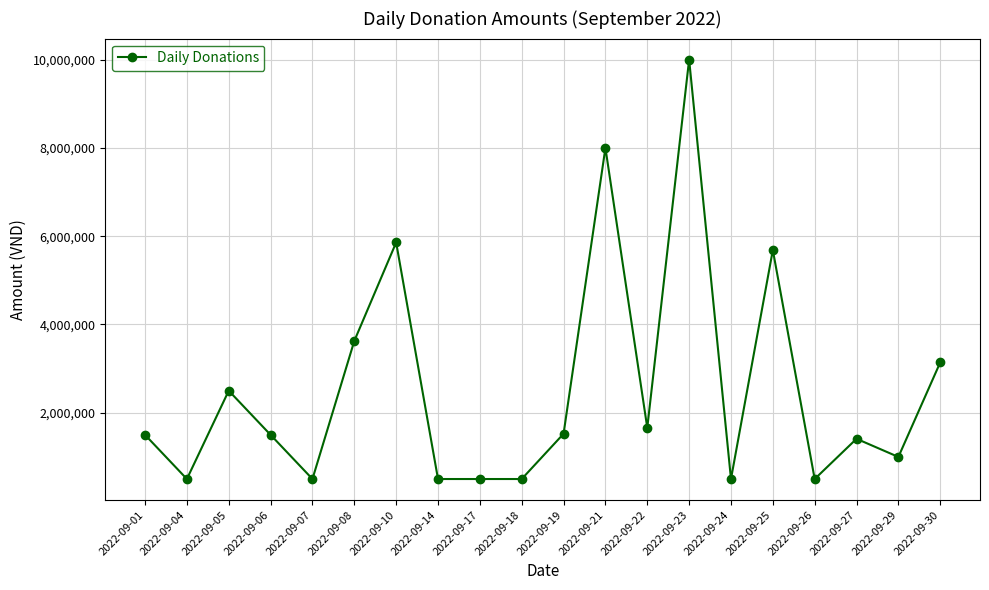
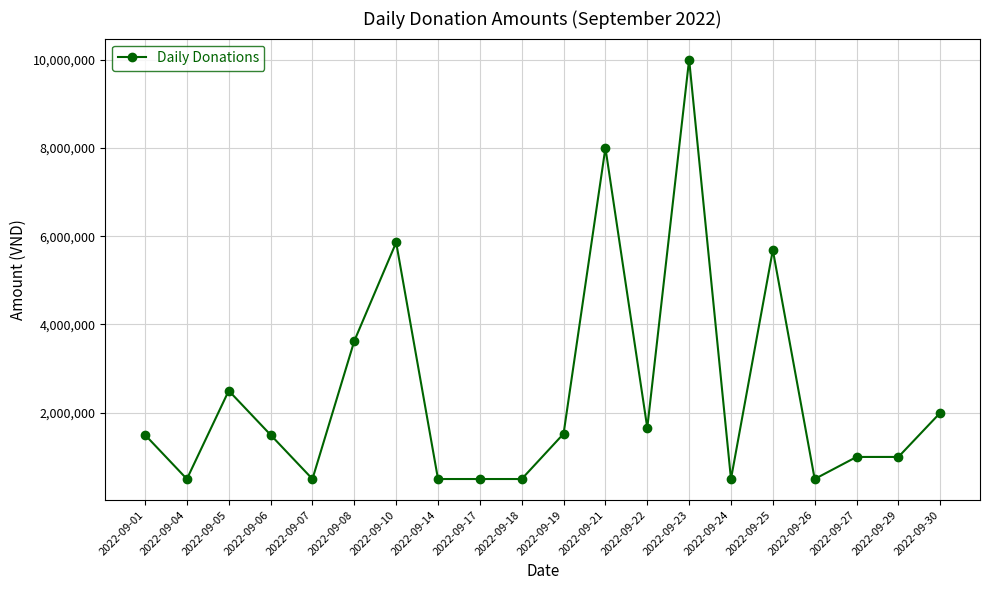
  {
    "2022-09-01": "1,500,000",
    "2022-09-04": "500,000",
    "2022-09-05": "2,500,000",
    "2022-09-06": "1,500,000",
    "2022-09-07": "500,000",
    "2022-09-08": "3,600,000",
    "2022-09-10": "5,900,000",
    "2022-09-14": "500,000",
    "2022-09-17": "500,000",
    "2022-09-18": "500,000",
    "2022-09-19": "1,500,000",
    "2022-09-21": "8,000,000",
    "2022-09-22": "1,700,000",
    "2022-09-23": "10,000,000",
    "2022-09-24": "500,000",
    "2022-09-25": "5,700,000",
    "2022-09-26": "500,000",
-   "2022-09-27": "1,400,000",
+   "2022-09-27": "1,000,000",
    "2022-09-29": "1,000,000",
-   "2022-09-30": "3,100,000"
+   "2022-09-30": "2,000,000"
  }
